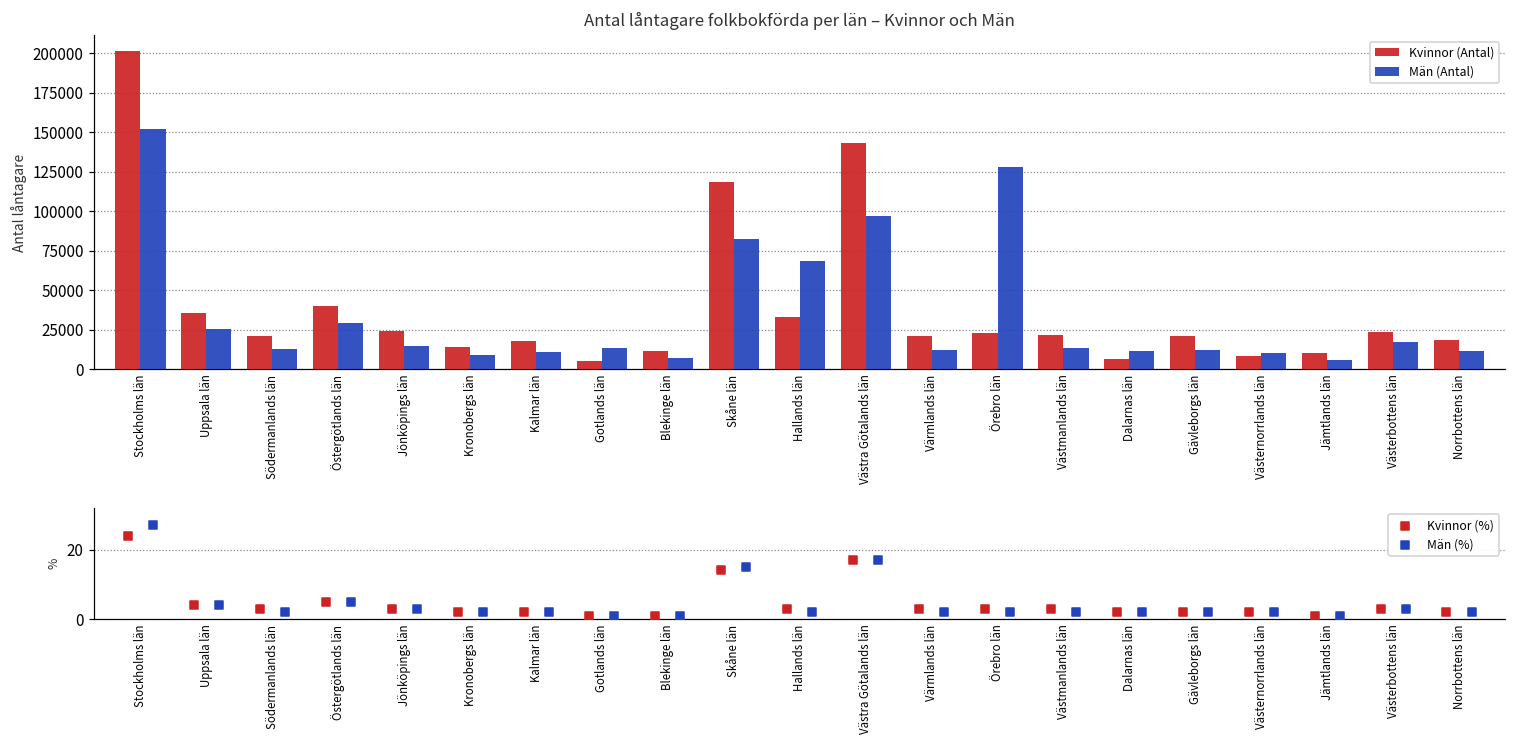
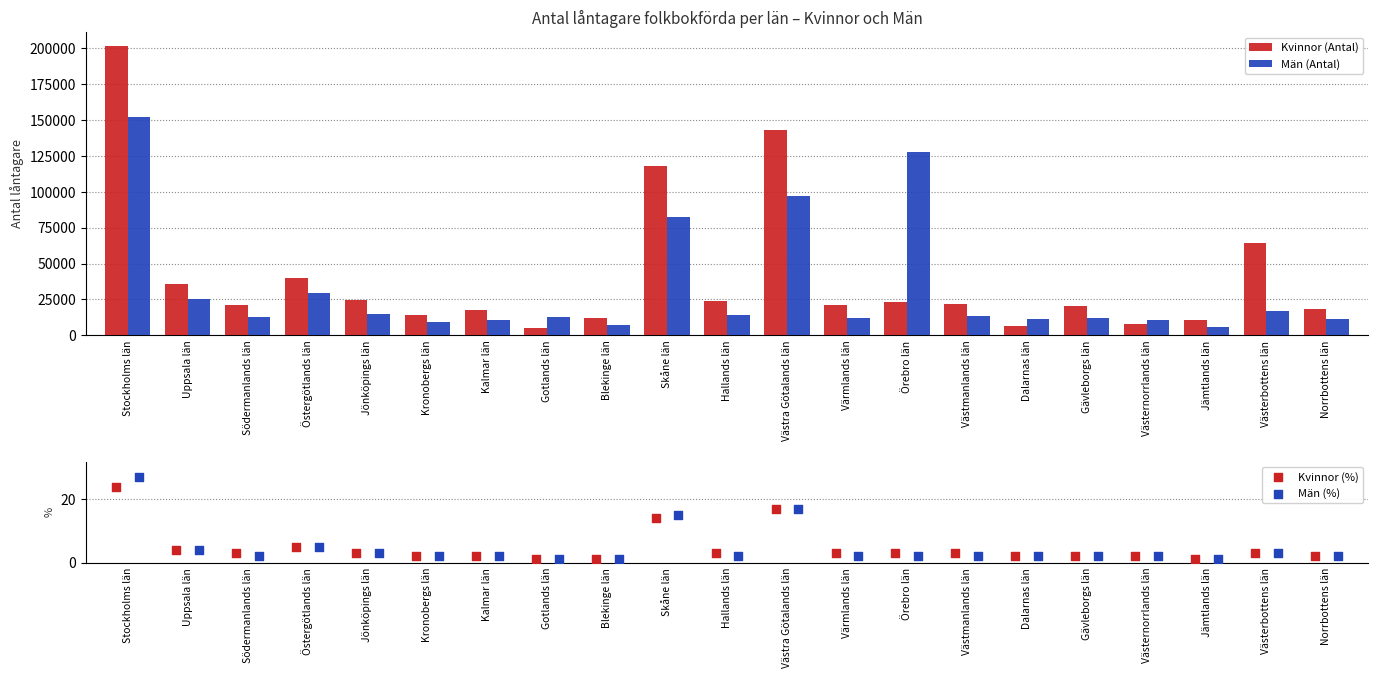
  {
    "Antal låntagare folkbokförda per län – Kvinnor och Män": {
      "Kvinnor (Antal)": {
        "Stockholms län": 201000,
        "Uppsala län": 36000,
        "Södermanlands län": 21000,
        "Östergötlands län": 40000,
        "Jönköpings län": 24000,
        "Kronobergs län": 14000,
        "Kalmar län": 18000,
        "Gotlands län": 5000,
        "Blekinge län": 12000,
        "Skåne län": 118000,
-       "Hallands län": 33000,
+       "Hallands län": 24000,
        "Västra Götalands län": 143000,
        "Värmlands län": 21000,
        "Örebro län": 23000,
        "Västmanlands län": 22000,
        "Dalarnas län": 6000,
        "Gävleborgs län": 21000,
        "Västernorrlands län": 8000,
        "Jämtlands län": 10000,
-       "Västerbottens län": 24000,
+       "Västerbottens län": 64000,
        "Norrbottens län": 19000
      },
      "Män (Antal)": {
        "Stockholms län": 152000,
        "Uppsala län": 25000,
        "Södermanlands län": 12000,
        "Östergötlands län": 29000,
        "Jönköpings län": 15000,
        "Kronobergs län": 9000,
        "Kalmar län": 11000,
        "Gotlands län": 13000,
        "Blekinge län": 7000,
        "Skåne län": 82000,
-       "Hallands län": 68000,
+       "Hallands län": 14000,
        "Västra Götalands län": 97000,
        "Värmlands län": 12000,
        "Örebro län": 128000,
        "Västmanlands län": 13000,
        "Dalarnas län": 11000,
        "Gävleborgs län": 12000,
        "Västernorrlands län": 10000,
        "Jämtlands län": 6000,
        "Västerbottens län": 17000,
        "Norrbottens län": 12000
      }
    }
  }
